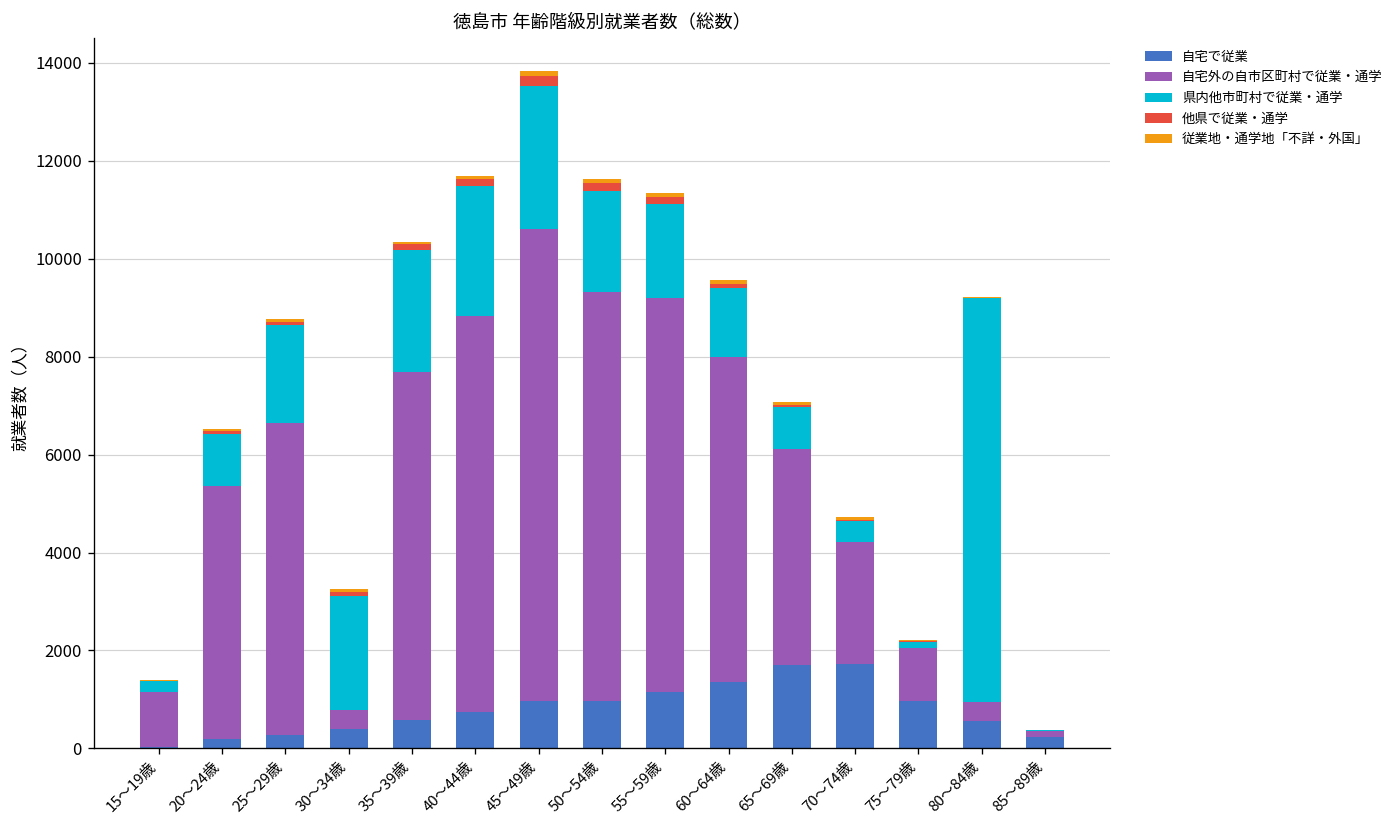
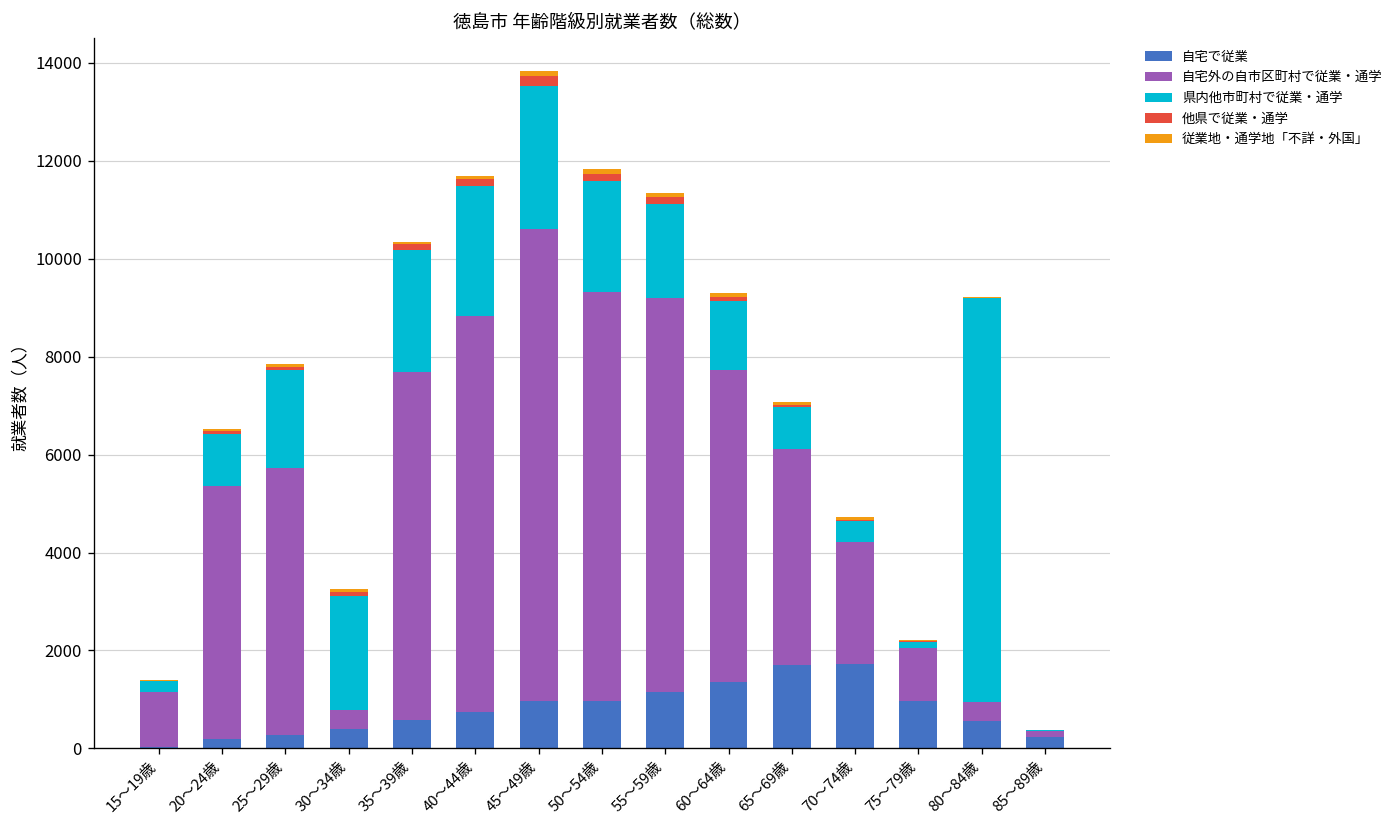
  {
    "自宅で従業": {
      "20～24歳": 200,
      "25～29歳": 300,
      "30～34歳": 400,
      "35～39歳": 600,
      "40～44歳": 700,
      "45～49歳": 1000,
      "50～54歳": 1000,
      "55～59歳": 1200,
      "60～64歳": 1400,
      "65～69歳": 1700,
      "70～74歳": 1700,
      "75～79歳": 1000,
      "80～84歳": 600,
      "85～89歳": 200
    },
    "自宅外の自市区町村で従業・通学": {
      "15～19歳": 1100,
      "20～24歳": 5200,
-     "25～29歳": 6400,
+     "25～29歳": 5500,
      "30～34歳": 400,
      "35～39歳": 7100,
      "40～44歳": 8100,
      "45～49歳": 9600,
      "50～54歳": 8300,
      "55～59歳": 8000,
-     "60～64歳": 6600,
+     "60～64歳": 6400,
      "65～69歳": 4400,
      "70～74歳": 2500,
      "75～79歳": 1100,
      "80～84歳": 400,
      "85～89歳": 100
    },
    "県内他市町村で従業・通学": {
      "15～19歳": 200,
      "20～24歳": 1100,
      "25～29歳": 2000,
      "30～34歳": 2300,
      "35～39歳": 2500,
      "40～44歳": 2700,
      "45～49歳": 2900,
-     "50～54歳": 2100,
+     "50～54歳": 2300,
      "55～59歳": 1900,
      "60～64歳": 1400,
      "65～69歳": 900,
      "70～74歳": 400,
      "75～79歳": 100,
      "80～84歳": 8300
    },
    "他県で従業・通学": {
      "30～34歳": 100,
      "35～39歳": 100,
      "40～44歳": 100,
      "45～49歳": 200,
      "50～54歳": 200,
      "55～59歳": 100,
      "60～64歳": 100
    },
    "従業地・通学地「不詳・外国」": {
      "25～29歳": 100,
      "40～44歳": 100,
      "45～49歳": 100,
      "50～54歳": 100,
      "55～59歳": 100,
      "60～64歳": 100
    }
  }
